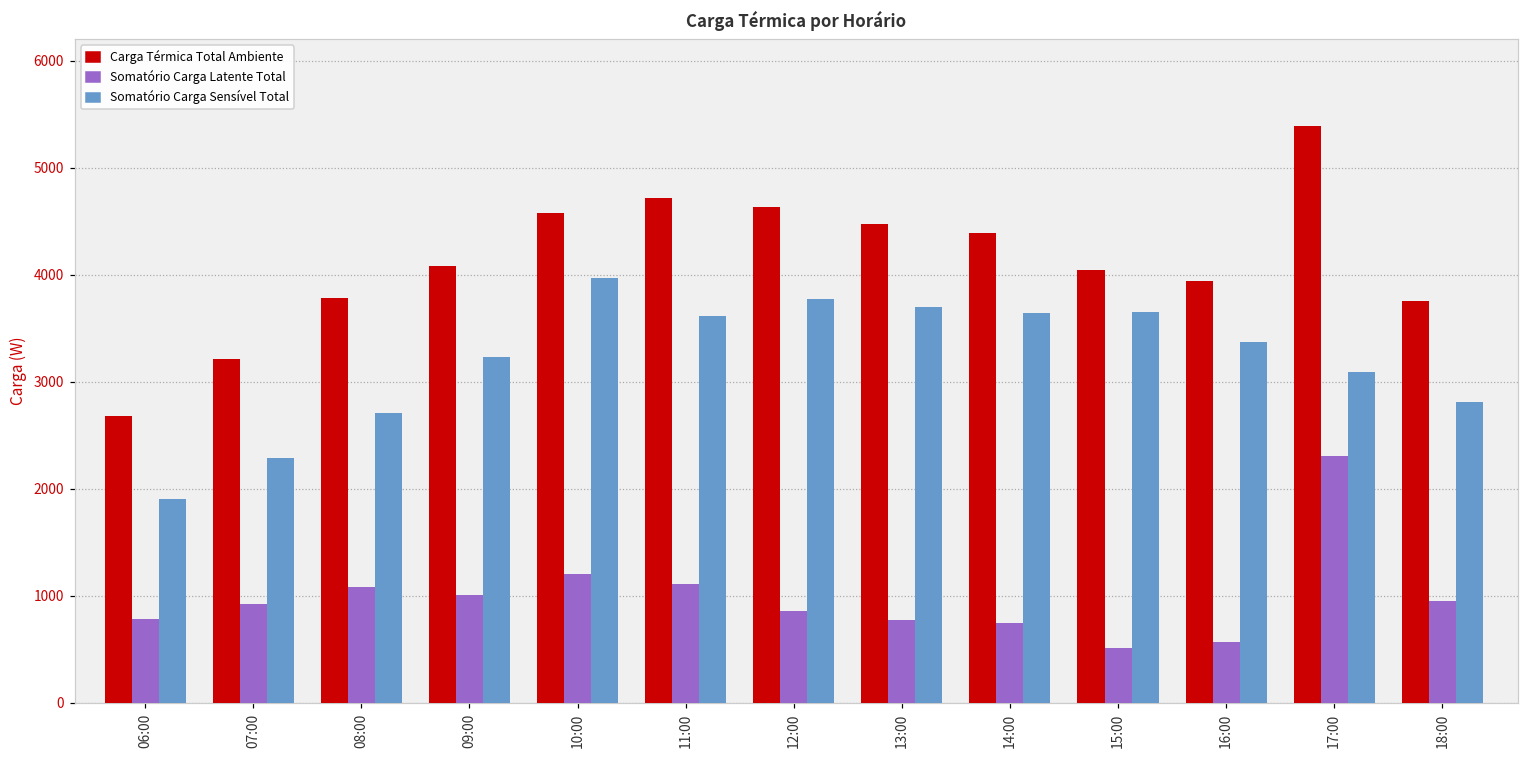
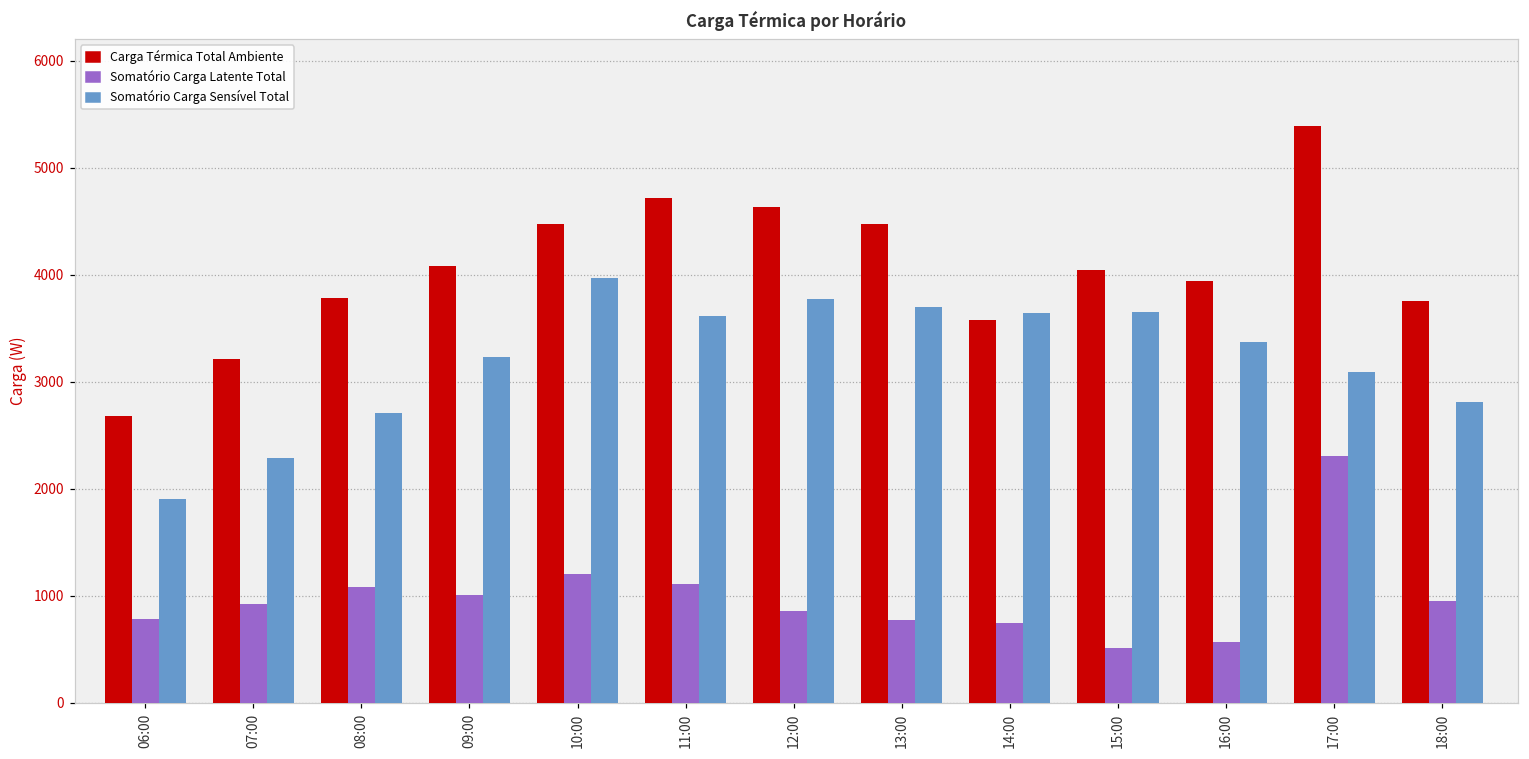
  {
    "Carga Térmica Total Ambiente": {
      "06:00": 2700,
      "07:00": 3200,
      "08:00": 3800,
      "09:00": 4100,
-     "10:00": 4600,
+     "10:00": 4500,
      "11:00": 4700,
      "12:00": 4600,
      "13:00": 4500,
-     "14:00": 4400,
+     "14:00": 3600,
      "15:00": 4000,
      "16:00": 3900,
      "17:00": 5400,
      "18:00": 3800
    },
    "Somatório Carga Latente Total": {
      "06:00": 800,
      "07:00": 900,
      "08:00": 1100,
      "09:00": 1000,
      "10:00": 1200,
      "11:00": 1100,
      "12:00": 900,
      "13:00": 800,
      "14:00": 700,
      "15:00": 500,
      "16:00": 600,
      "17:00": 2300,
      "18:00": 900
    },
    "Somatório Carga Sensível Total": {
      "06:00": 1900,
      "07:00": 2300,
      "08:00": 2700,
      "09:00": 3200,
      "10:00": 4000,
      "11:00": 3600,
      "12:00": 3800,
      "13:00": 3700,
      "14:00": 3600,
      "15:00": 3600,
      "16:00": 3400,
      "17:00": 3100,
      "18:00": 2800
    }
  }
